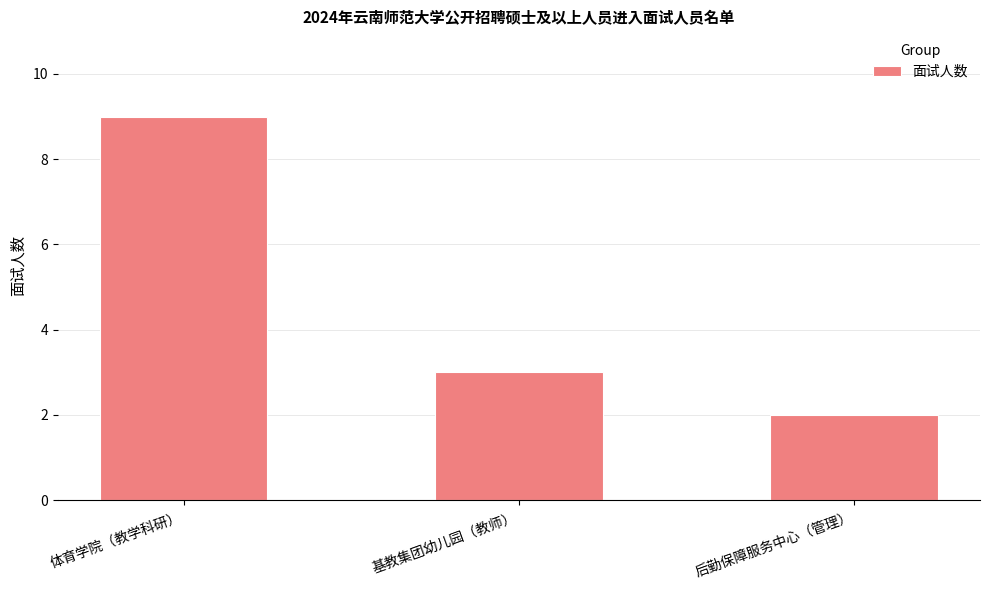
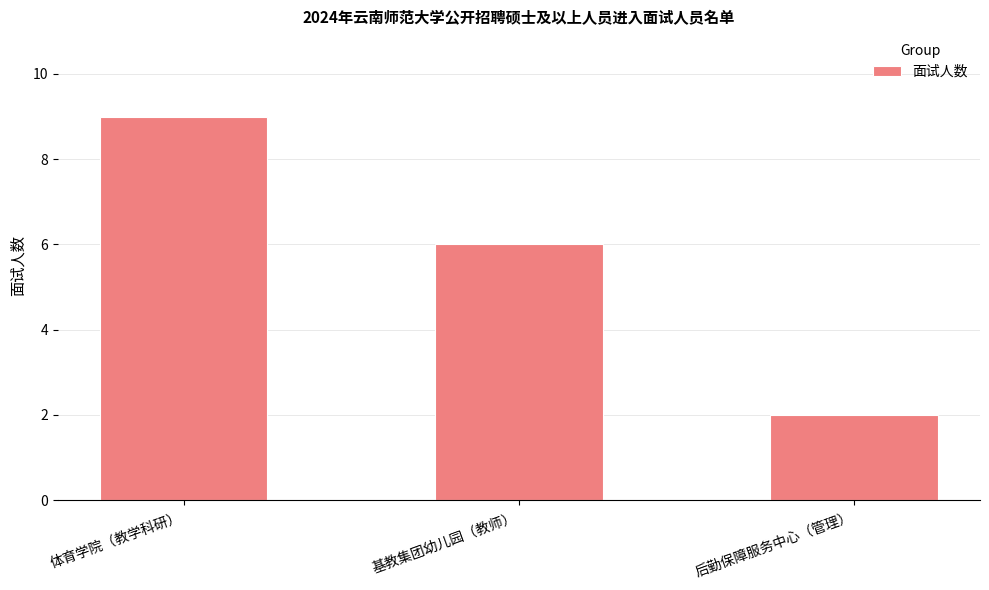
  {
    "体育学院（教学科研）": 9,
-   "基教集团幼儿园（教师）": 3,
+   "基教集团幼儿园（教师）": 6,
    "后勤保障服务中心（管理）": 2
  }
